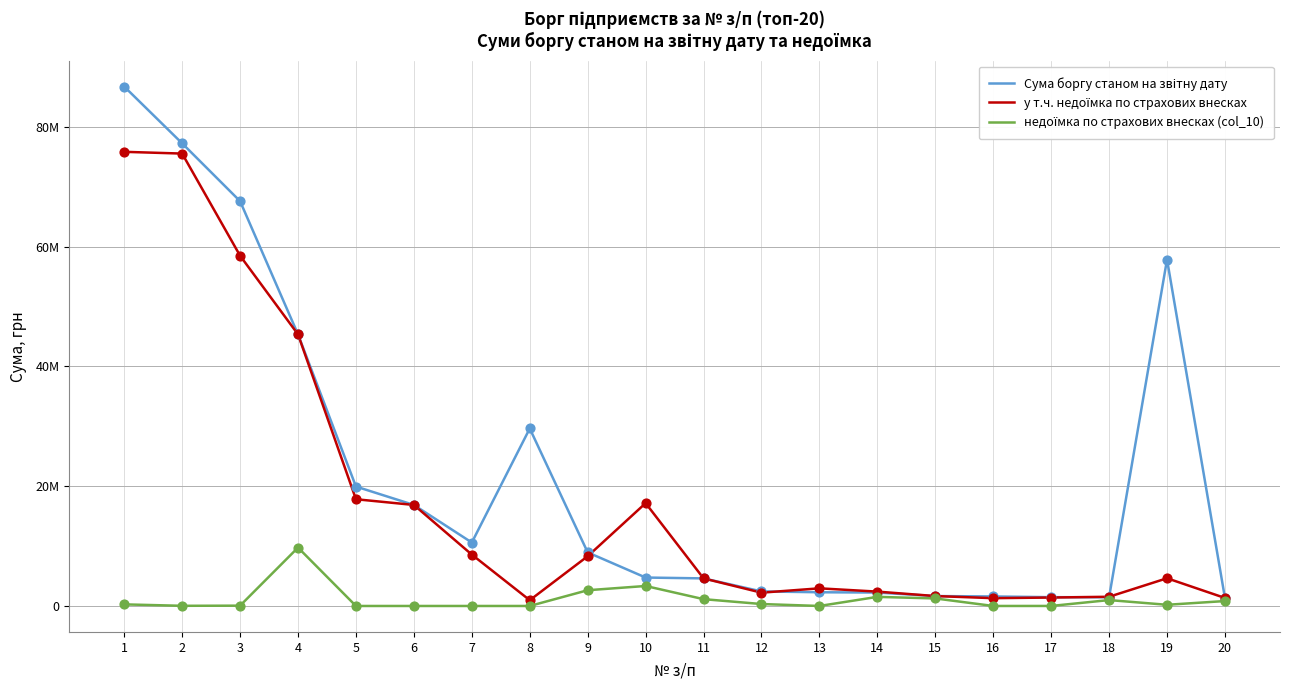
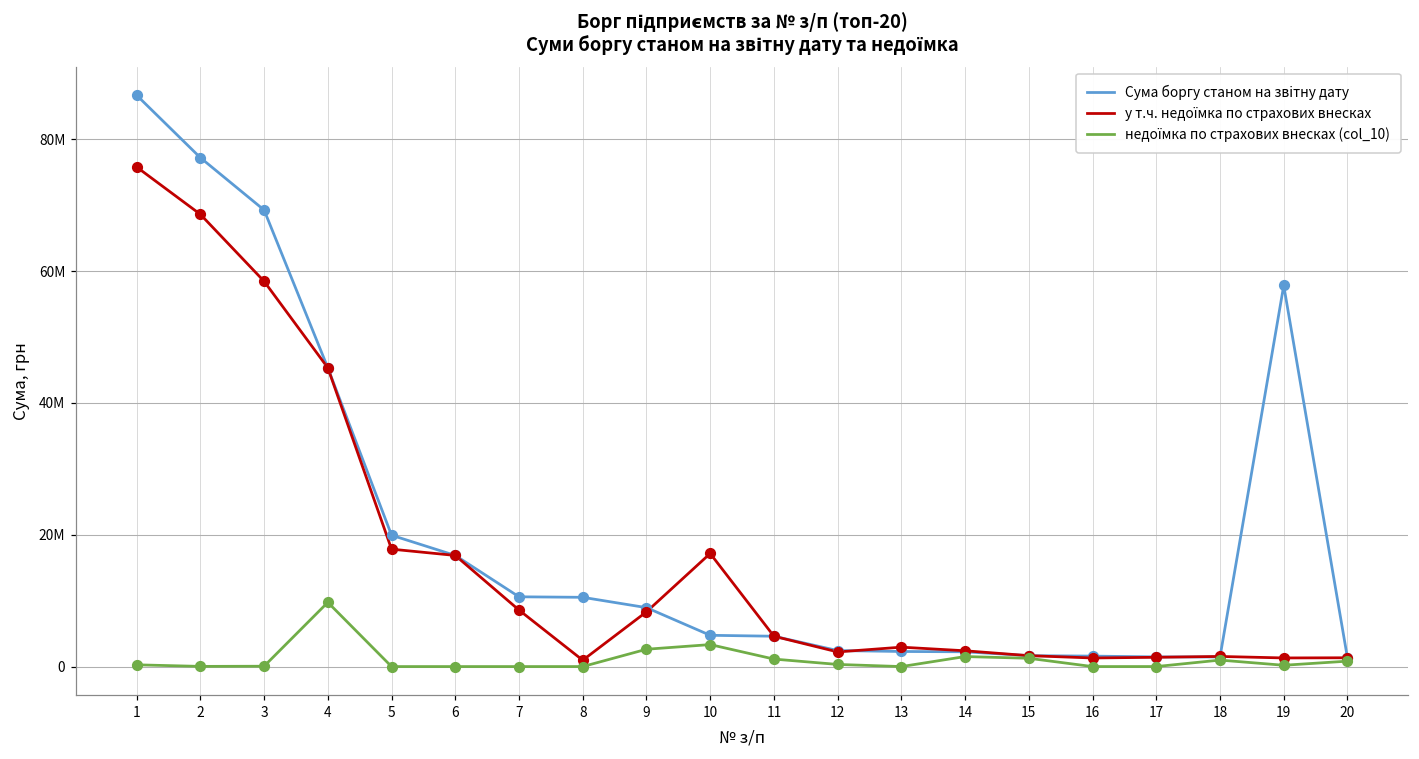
  {
    "Сума боргу станом на звітну дату": {
      "1": 87000000,
      "2": 77000000,
-     "3": 68000000,
+     "3": 69000000,
      "5": 20000000,
      "7": 11000000,
-     "8": 30000000,
+     "8": 11000000,
      "9": 9000000,
      "10": 5000000,
      "13": 2000000,
      "19": 58000000
    },
    "у т.ч. недоїмка по страхових внесках": {
      "1": 76000000,
-     "2": 76000000,
+     "2": 69000000,
      "3": 58000000,
      "5": 18000000,
      "7": 9000000,
      "8": 1000000,
      "9": 8000000,
      "10": 17000000,
      "13": 3000000,
-     "19": 5000000
+     "19": 1000000
    },
    "недоїмка по страхових внесках (col_10)": {
      "1": 0,
      "2": 0,
      "3": 0,
      "4": 10000000,
      "5": 0,
      "6": 0,
      "7": 0,
      "8": 0,
      "9": 3000000,
      "10": 3000000,
      "11": 1000000,
      "12": 0,
      "13": 0,
      "14": 2000000,
      "16": 0,
      "17": 0,
      "18": 1000000,
      "19": 0,
      "20": 1000000
    }
  }
